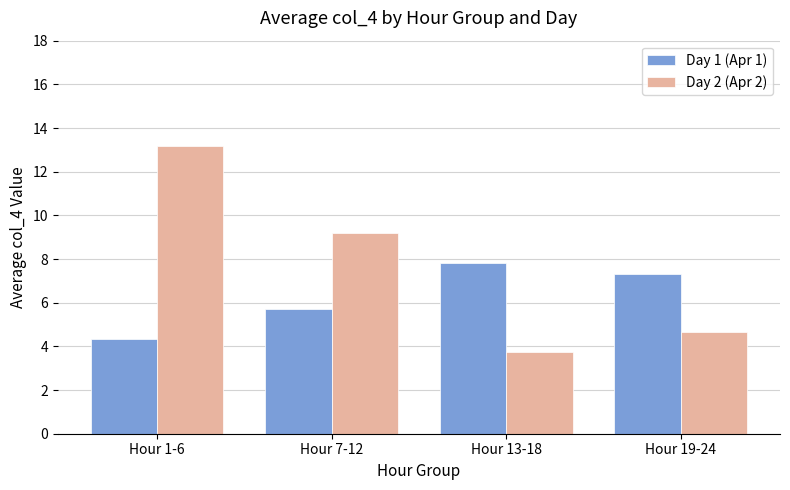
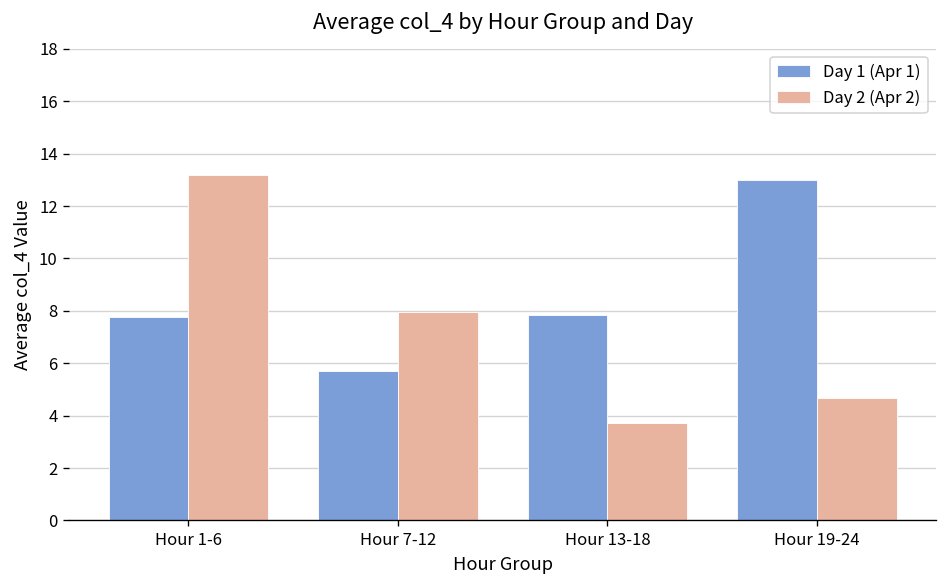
  {
    "Day 1 (Apr 1)": {
-     "Hour 1-6": 4.3,
+     "Hour 1-6": 7.8,
      "Hour 7-12": 5.7,
      "Hour 13-18": 7.8,
-     "Hour 19-24": 7.3
+     "Hour 19-24": 13.0
    },
    "Day 2 (Apr 2)": {
      "Hour 1-6": 13.2,
-     "Hour 7-12": 9.2,
+     "Hour 7-12": 8.0,
      "Hour 13-18": 3.7,
      "Hour 19-24": 4.7
    }
  }
